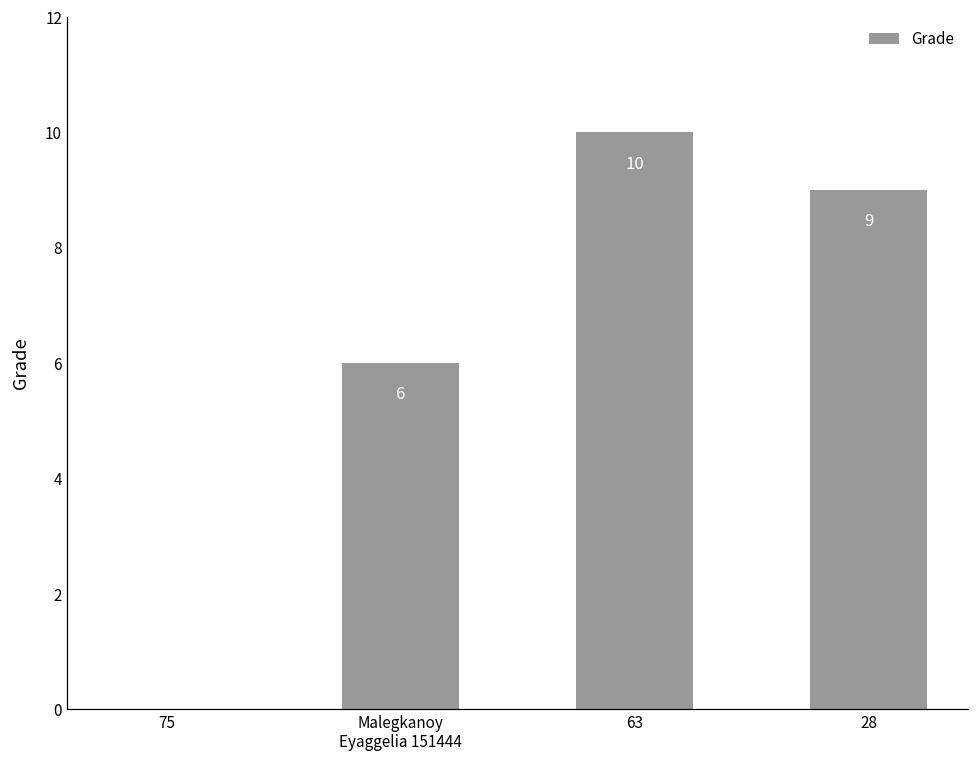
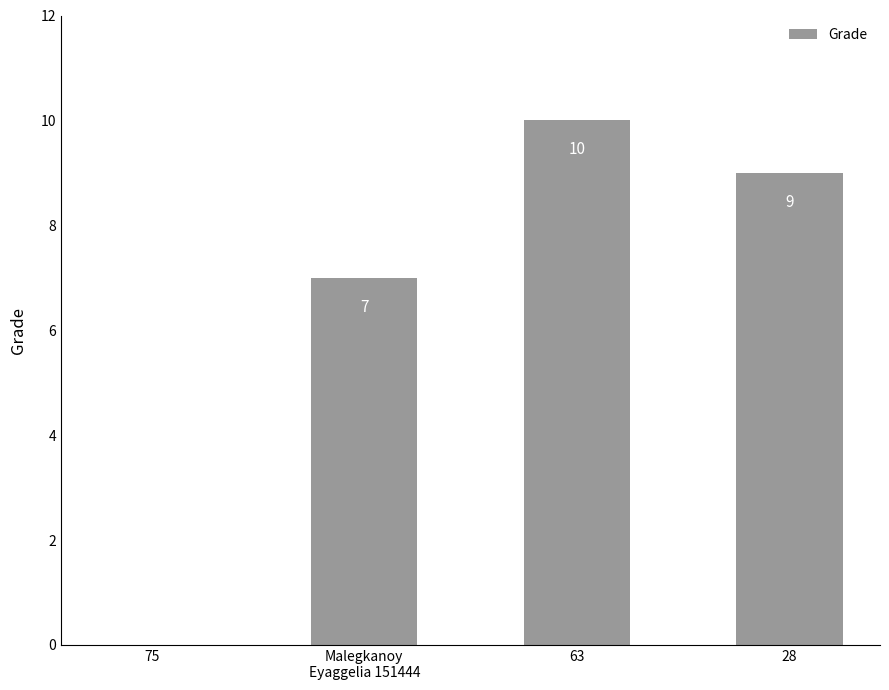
  {
-   "Malegkanoy Eyaggelia 151444": 6,
+   "Malegkanoy Eyaggelia 151444": 7,
    "63": 10,
    "28": 9
  }
